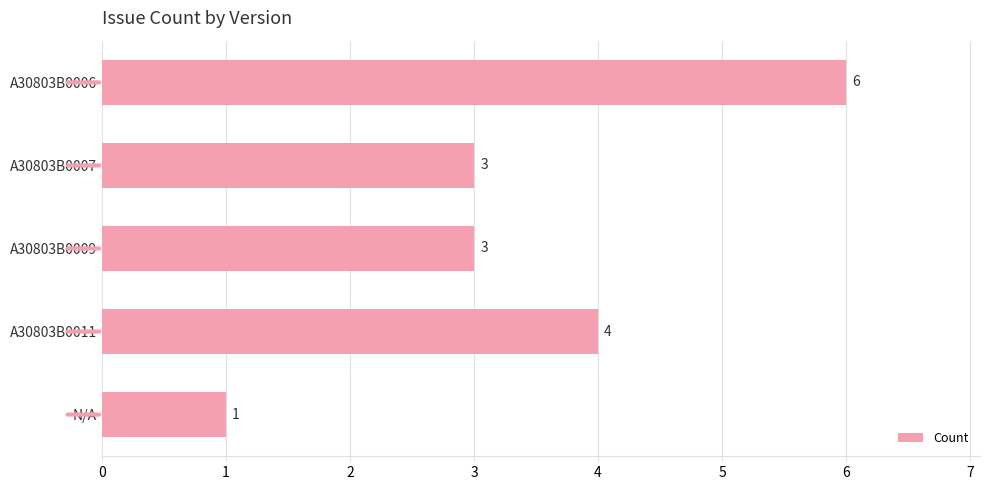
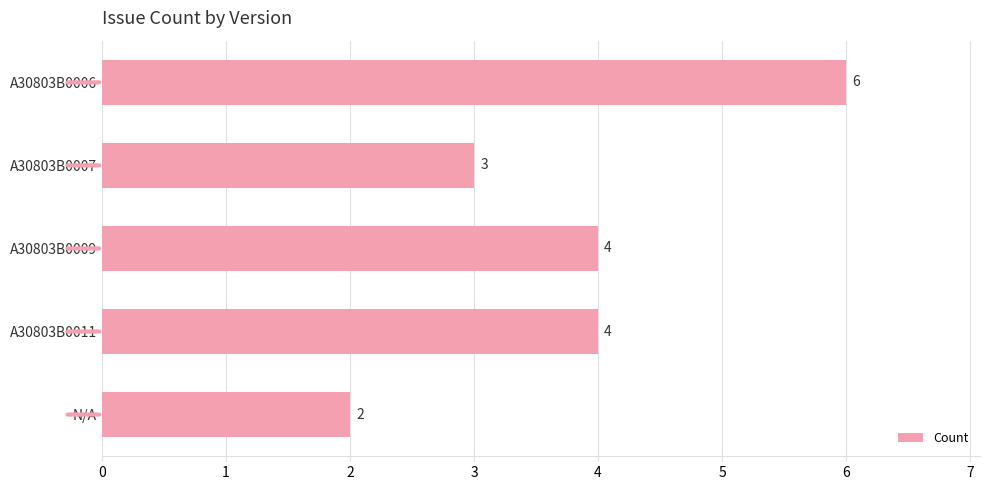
  {
    "A30803B0006": 6,
    "A30803B0007": 3,
-   "A30803B0009": 3,
+   "A30803B0009": 4,
    "A30803B0011": 4,
-   "N/A": 1
+   "N/A": 2
  }
